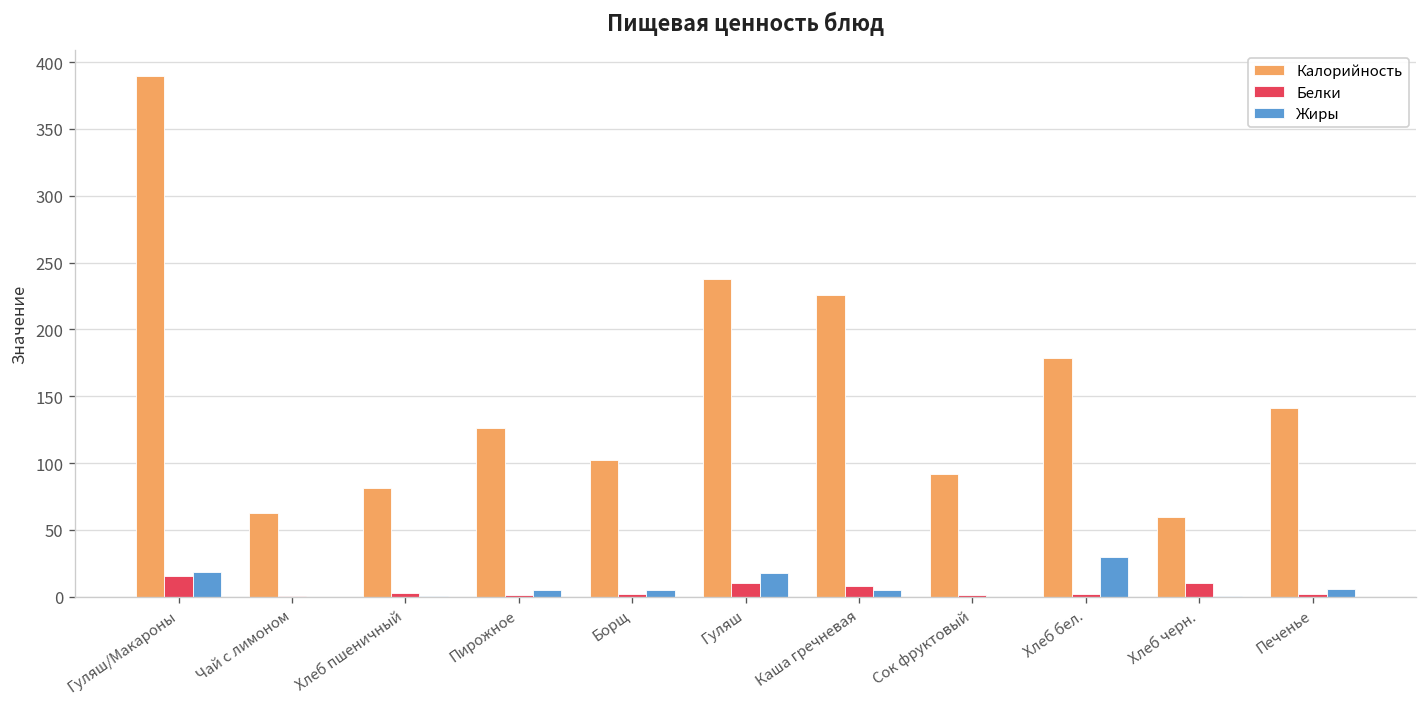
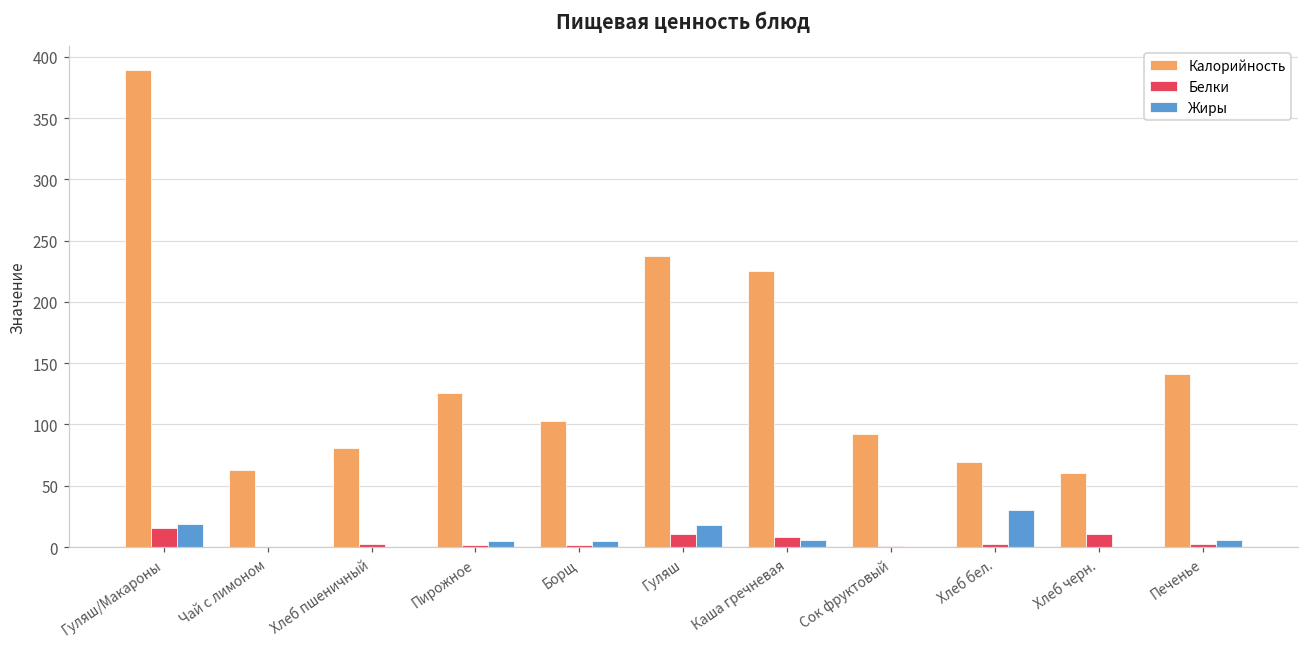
  {
    "Калорийность": {
      "Гуляш/Макароны": 389,
      "Чай с лимоном": 63,
      "Хлеб пшеничный": 81,
      "Пирожное": 126,
      "Борщ": 103,
      "Гуляш": 238,
      "Каша гречневая": 225,
      "Сок фруктовый": 92,
-     "Хлеб бел.": 178,
+     "Хлеб бел.": 70,
      "Хлеб черн.": 60,
      "Печенье": 141
    },
    "Белки": {
      "Гуляш/Макароны": 16,
      "Хлеб пшеничный": 3,
      "Гуляш": 11,
      "Каша гречневая": 8,
      "Хлеб бел.": 2,
      "Хлеб черн.": 11
    },
    "Жиры": {
      "Гуляш/Макароны": 19,
      "Пирожное": 5,
      "Борщ": 5,
      "Гуляш": 18,
      "Каша гречневая": 5,
      "Хлеб бел.": 30,
      "Печенье": 6
    }
  }
